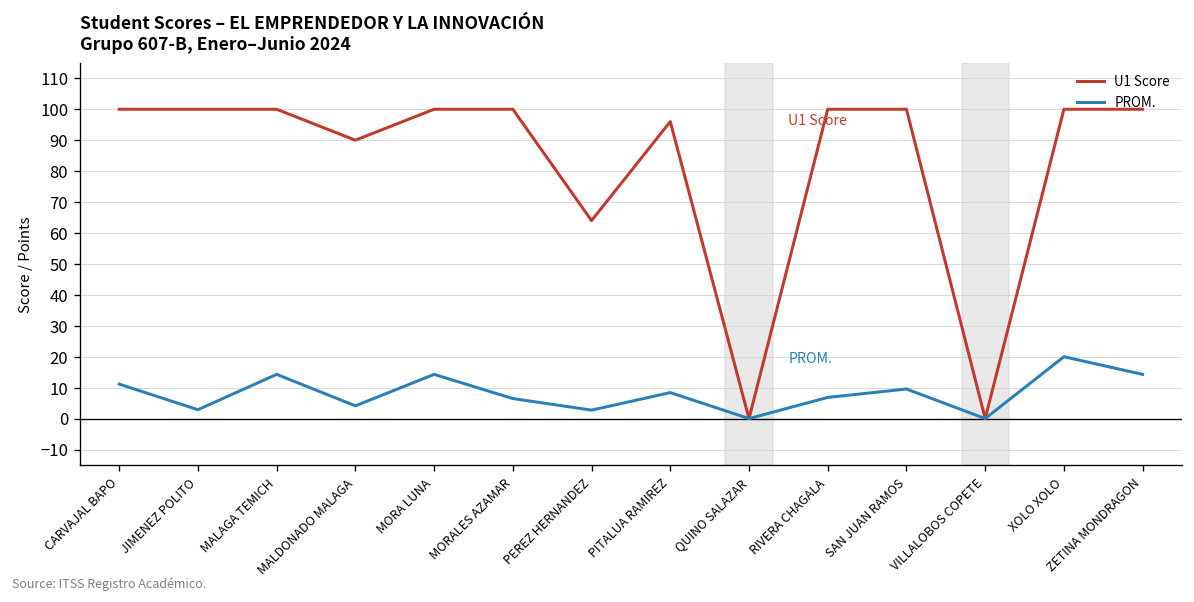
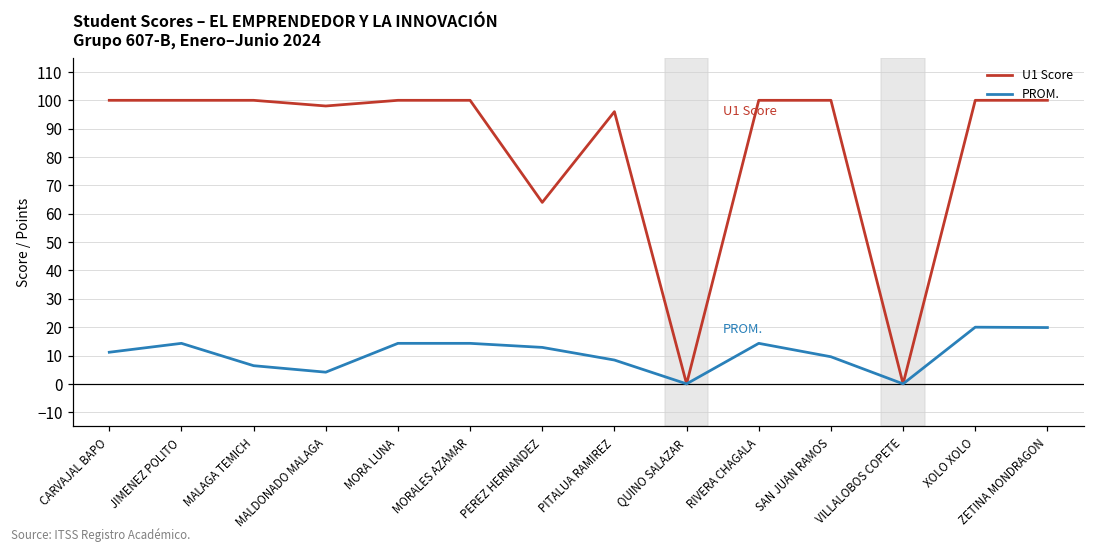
  {
    "U1 Score": {
      "CARVAJAL BAPO": 100,
      "JIMENEZ POLITO": 100,
      "MALAGA TEMICH": 100,
-     "MALDONADO MALAGA": 90,
+     "MALDONADO MALAGA": 98,
      "MORA LUNA": 100,
      "MORALES AZAMAR": 100,
      "PEREZ HERNANDEZ": 64,
      "PITALUA RAMIREZ": 96,
      "RIVERA CHAGALA": 100,
      "SAN JUAN RAMOS": 100,
      "XOLO XOLO": 100,
      "ZETINA MONDRAGON": 100
    },
    "PROM.": {
      "CARVAJAL BAPO": 11,
-     "JIMENEZ POLITO": 3,
-     "MALAGA TEMICH": 14,
+     "JIMENEZ POLITO": 14,
+     "MALAGA TEMICH": 6,
      "MALDONADO MALAGA": 4,
      "MORA LUNA": 14,
-     "MORALES AZAMAR": 6,
-     "PEREZ HERNANDEZ": 3,
+     "MORALES AZAMAR": 14,
+     "PEREZ HERNANDEZ": 13,
      "PITALUA RAMIREZ": 8,
-     "RIVERA CHAGALA": 7,
+     "RIVERA CHAGALA": 14,
      "SAN JUAN RAMOS": 10,
      "XOLO XOLO": 20,
-     "ZETINA MONDRAGON": 14
+     "ZETINA MONDRAGON": 20
    }
  }
